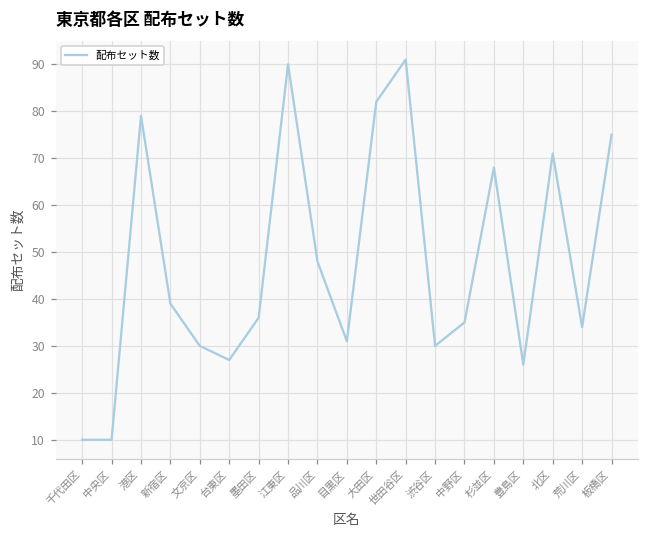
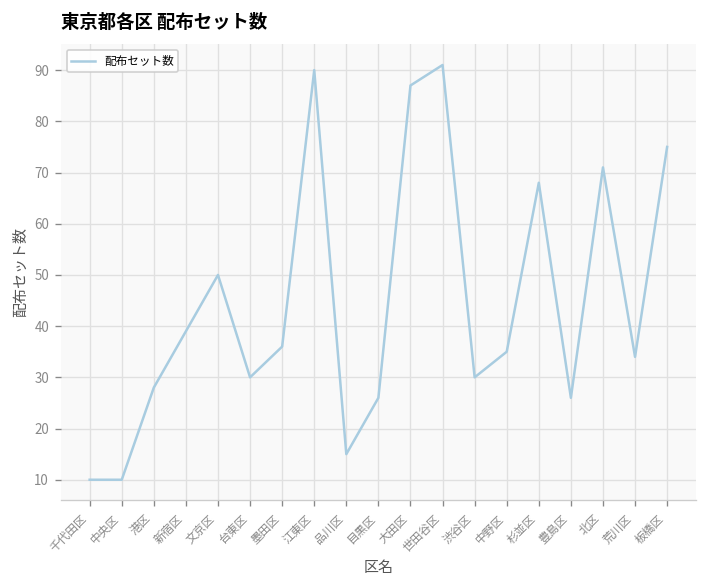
  {
    "千代田区": 10,
    "中央区": 10,
-   "港区": 79,
+   "港区": 28,
    "新宿区": 39,
-   "文京区": 30,
-   "台東区": 27,
+   "文京区": 50,
+   "台東区": 30,
    "墨田区": 36,
    "江東区": 90,
-   "品川区": 48,
-   "目黒区": 31,
-   "大田区": 82,
+   "品川区": 15,
+   "目黒区": 26,
+   "大田区": 87,
    "世田谷区": 91,
    "渋谷区": 30,
    "中野区": 35,
    "杉並区": 68,
    "豊島区": 26,
    "北区": 71,
    "荒川区": 34,
    "板橋区": 75
  }
